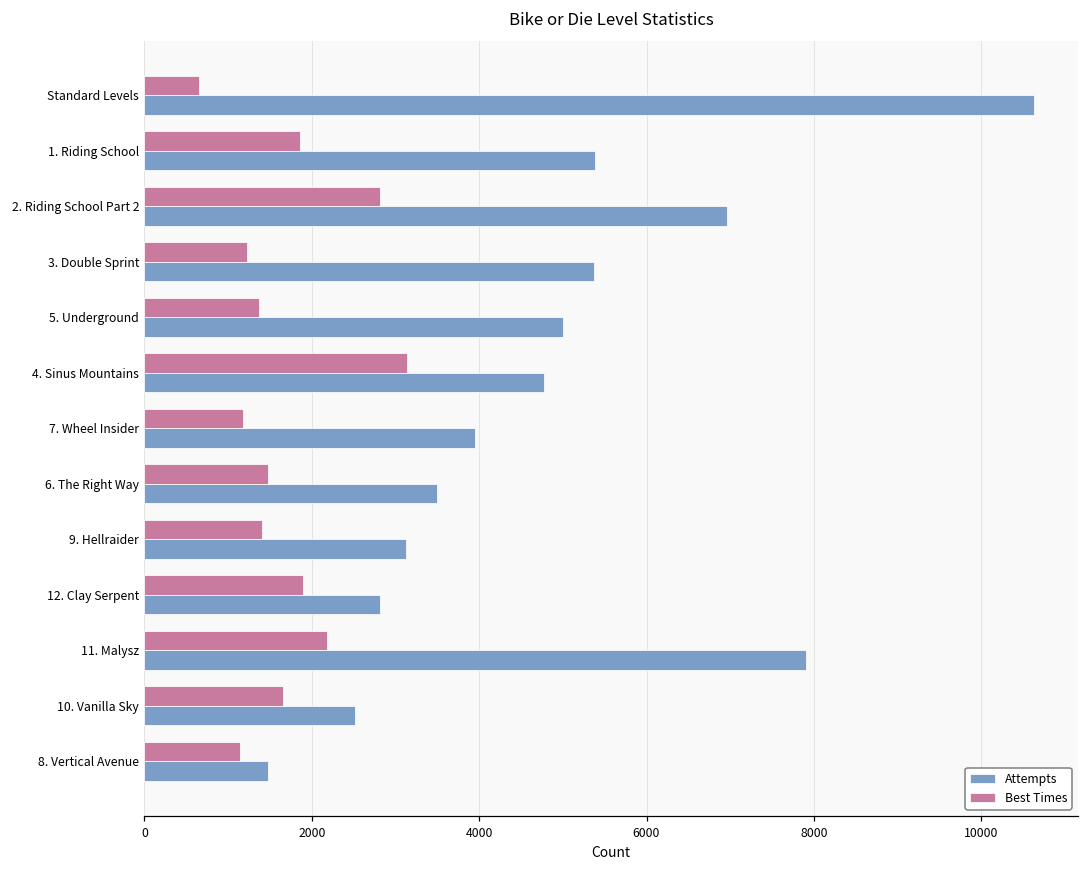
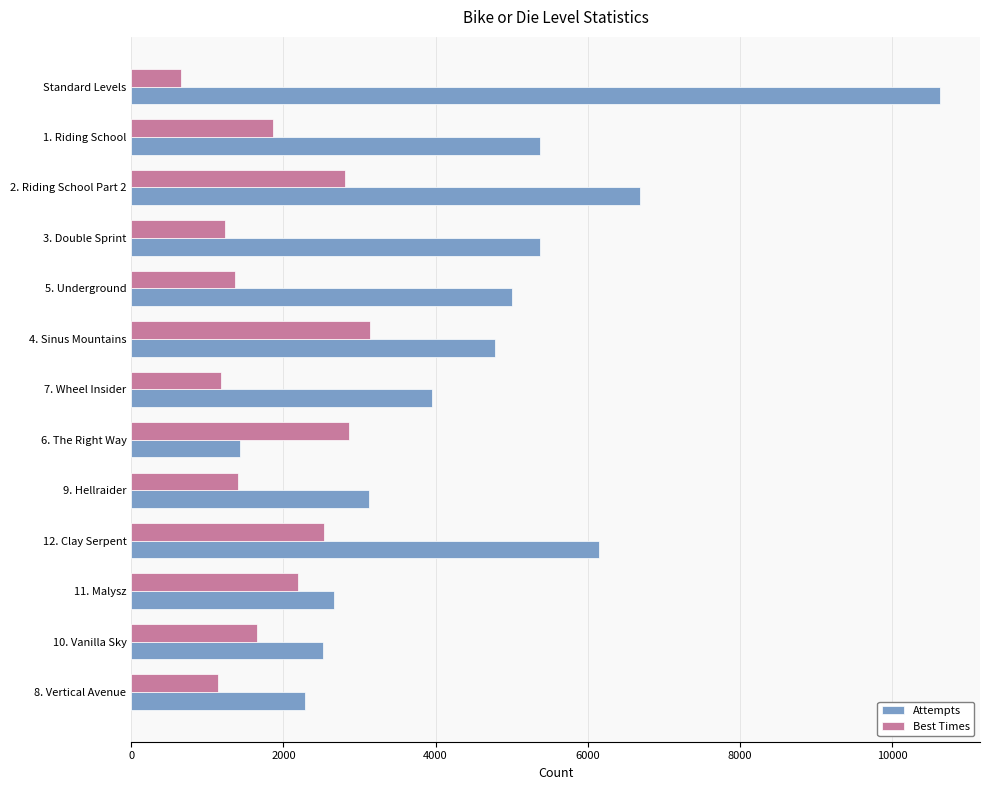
  {
    "Attempts": {
      "Standard Levels": 10600,
      "1. Riding School": 5400,
-     "2. Riding School Part 2": 7000,
+     "2. Riding School Part 2": 6700,
      "3. Double Sprint": 5400,
      "5. Underground": 5000,
      "4. Sinus Mountains": 4800,
      "7. Wheel Insider": 4000,
-     "6. The Right Way": 3500,
+     "6. The Right Way": 1400,
      "9. Hellraider": 3100,
-     "12. Clay Serpent": 2800,
-     "11. Malysz": 7900,
+     "12. Clay Serpent": 6200,
+     "11. Malysz": 2700,
      "10. Vanilla Sky": 2500,
-     "8. Vertical Avenue": 1500
+     "8. Vertical Avenue": 2300
    },
    "Best Times": {
      "Standard Levels": 700,
      "1. Riding School": 1900,
      "2. Riding School Part 2": 2800,
      "3. Double Sprint": 1200,
      "5. Underground": 1400,
      "4. Sinus Mountains": 3100,
      "7. Wheel Insider": 1200,
-     "6. The Right Way": 1500,
+     "6. The Right Way": 2900,
      "9. Hellraider": 1400,
-     "12. Clay Serpent": 1900,
+     "12. Clay Serpent": 2500,
      "11. Malysz": 2200,
      "10. Vanilla Sky": 1700,
      "8. Vertical Avenue": 1100
    }
  }
